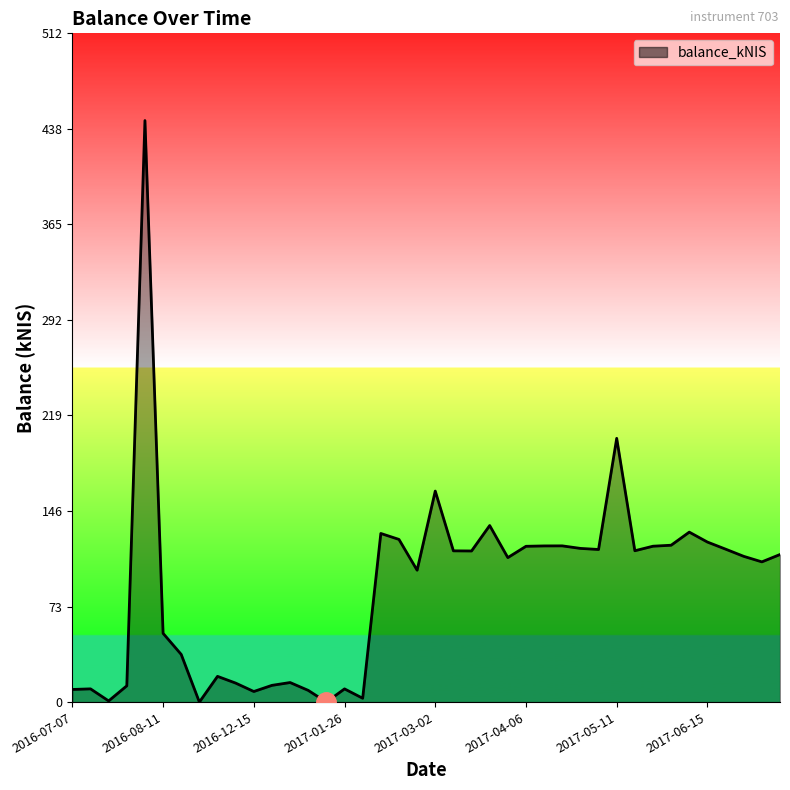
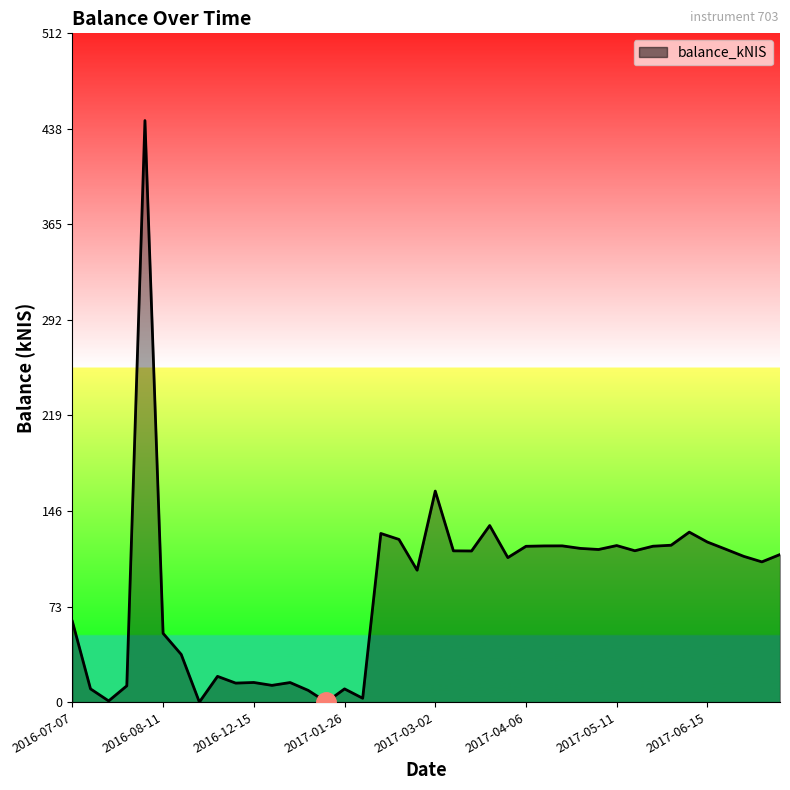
  {
    "balance_kNIS": {
-     "2016-07-07": 10,
+     "2016-07-07": 62,
      "2016-08-11": 53,
-     "2016-12-15": 8,
+     "2016-12-15": 15,
      "2017-01-26": 10,
      "2017-03-02": 161,
      "2017-04-06": 119,
-     "2017-05-11": 202,
+     "2017-05-11": 120,
      "2017-06-15": 122
    }
  }
